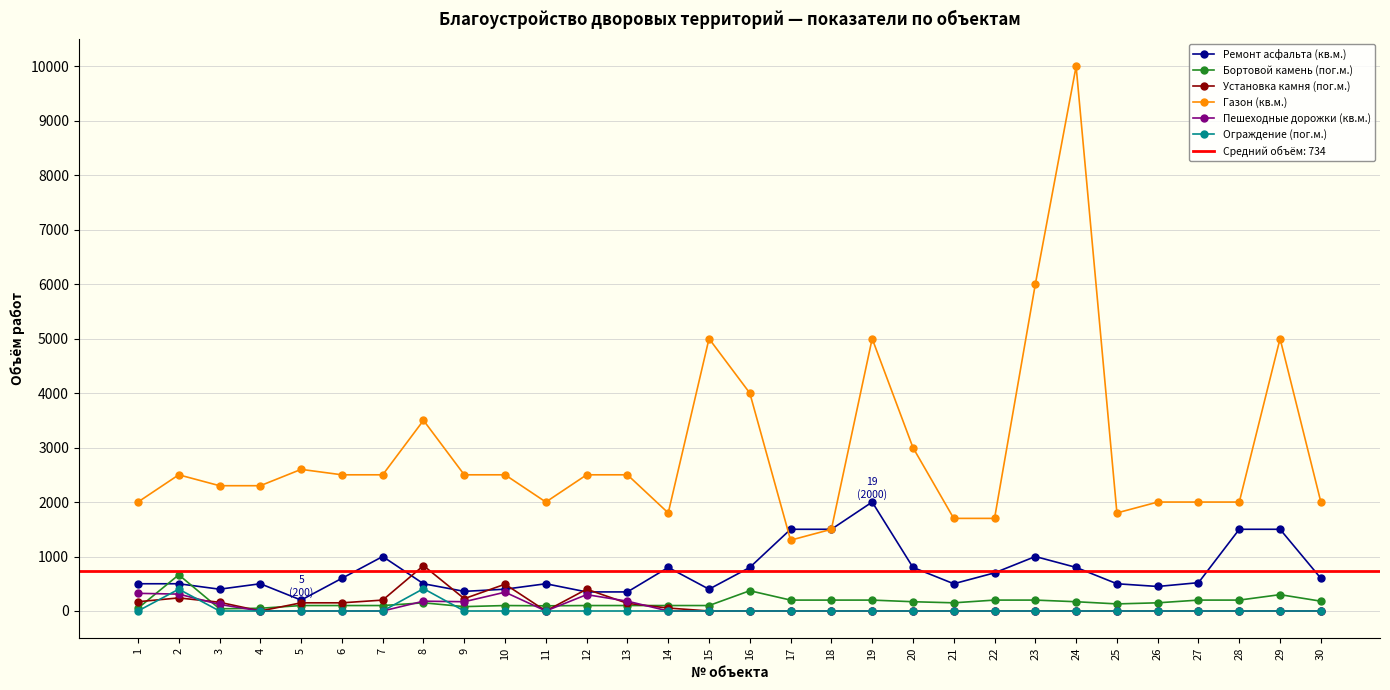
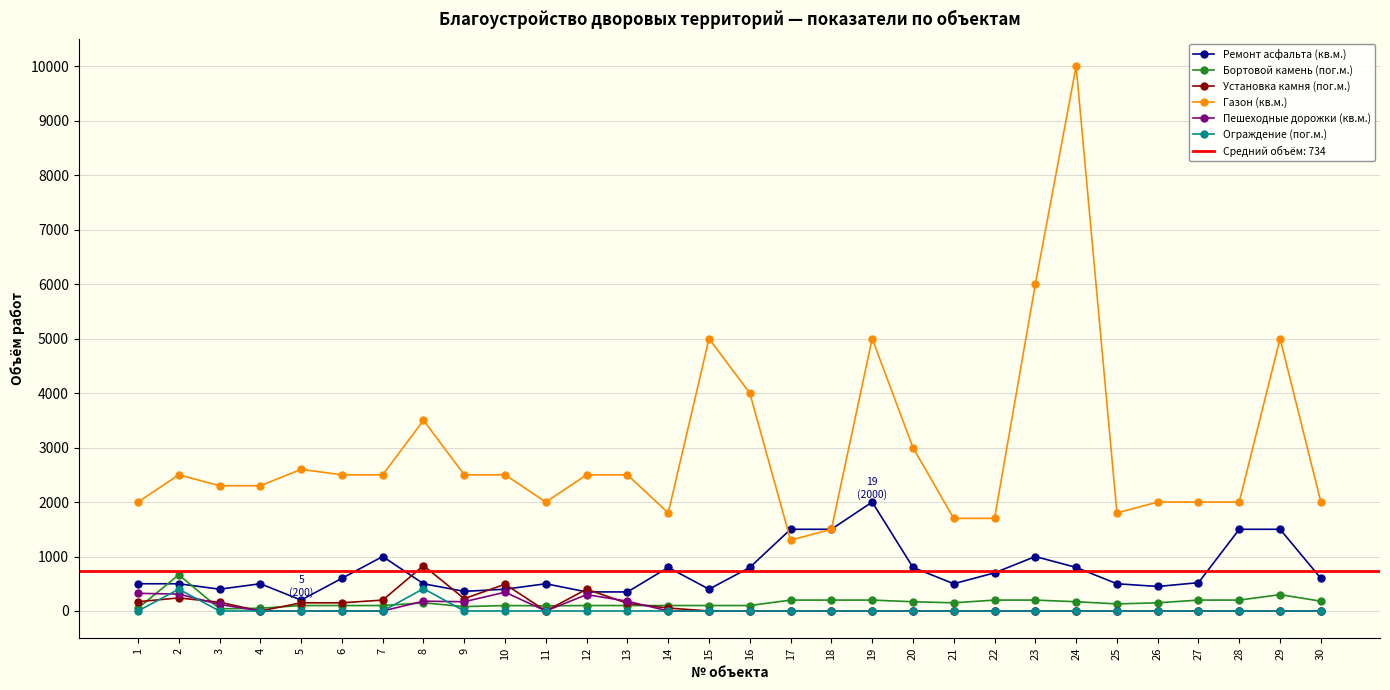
  {
    "Ремонт асфальта (кв.м.)": {
      "5": "(200)",
      "19": "(2000)"
    },
    "Бортовой камень (пог.м.)": {
      "1": "100",
      "2": "700",
      "4": "100",
      "5": "100",
      "6": "100",
      "7": "100",
      "9": "100",
      "10": "100",
      "11": "100",
      "12": "100",
      "15": "100",
-     "16": "400",
+     "16": "100",
      "17": "200",
      "18": "200",
      "19": "200",
      "20": "200",
      "21": "200",
      "22": "200",
      "23": "200",
      "24": "200",
      "25": "100",
      "26": "200",
      "27": "200",
      "28": "200",
      "29": "300",
      "30": "200"
    },
    "Установка камня (пог.м.)": {
      "1": "200",
      "2": "200",
      "5": "200",
      "6": "200",
      "7": "200",
      "8": "800",
      "9": "200",
      "10": "500",
      "12": "400"
    },
    "Газон (кв.м.)": {
      "1": "2000",
      "2": "2500",
      "3": "2300",
      "4": "2300",
      "5": "2600",
      "6": "2500",
      "7": "2500",
      "8": "3500",
      "9": "2500",
      "10": "2500",
      "11": "2000",
      "12": "2500",
      "13": "2500",
      "14": "1800",
      "15": "5000",
      "16": "4000",
      "17": "1300",
      "19": "5000",
      "20": "3000",
      "21": "1700",
      "22": "1700",
      "23": "6000",
      "24": "10000",
      "25": "1800",
      "26": "2000",
      "27": "2000",
      "28": "2000",
      "29": "5000",
      "30": "2000"
    },
    "Пешеходные дорожки (кв.м.)": {
      "1": "300",
      "2": "300",
      "9": "200",
      "10": "300",
      "12": "300"
    },
    "Ограждение (пог.м.)": {
      "1": "0",
      "2": "400",
      "8": "400",
      "9": "0",
      "10": "0",
      "12": "0",
      "13": "0"
    }
  }
